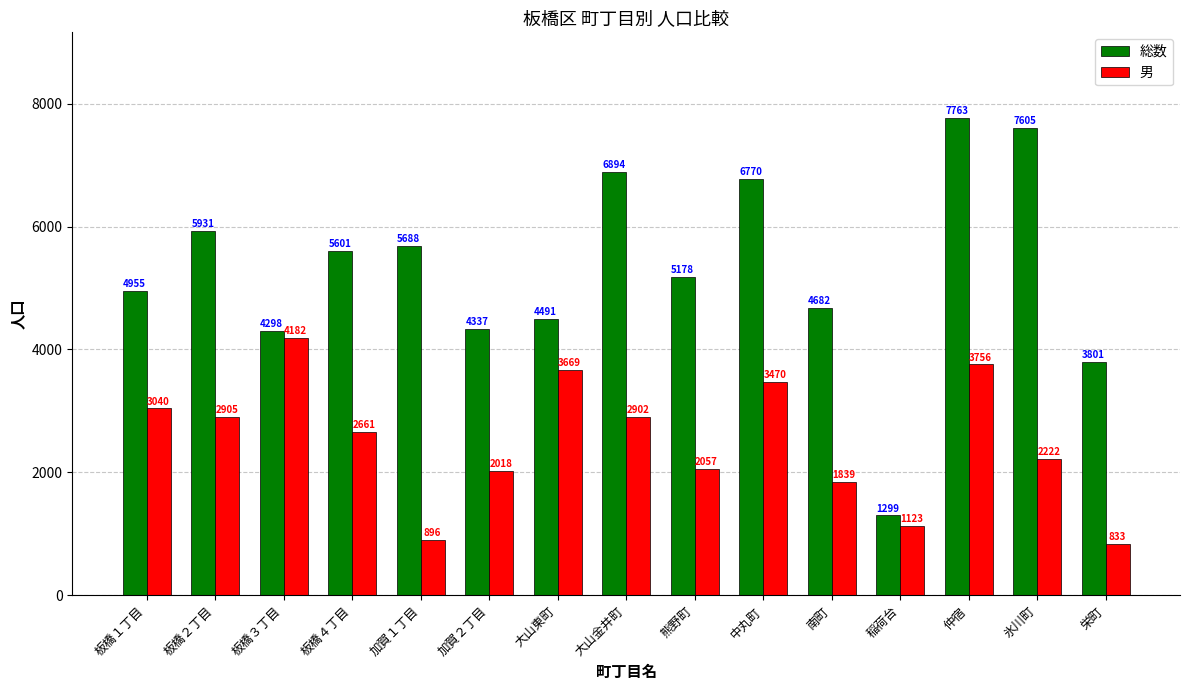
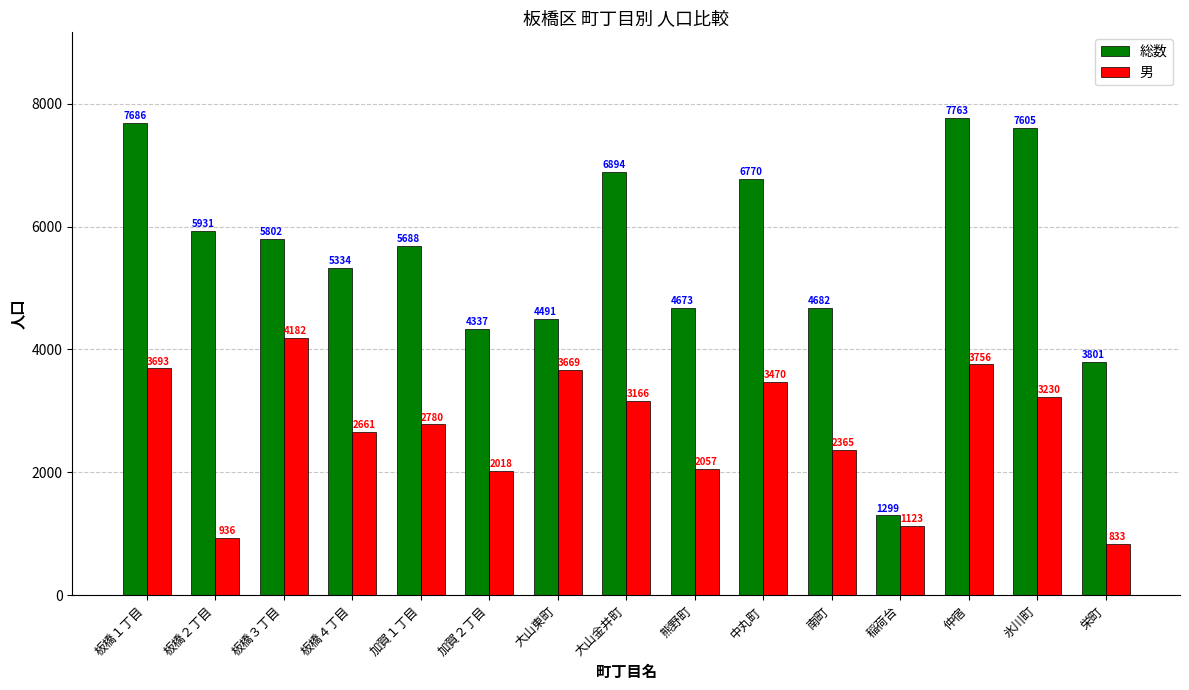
  {
    "総数": {
-     "板橋１丁目": 4955,
+     "板橋１丁目": 7686,
      "板橋２丁目": 5931,
-     "板橋３丁目": 4298,
-     "板橋４丁目": 5601,
+     "板橋３丁目": 5802,
+     "板橋４丁目": 5334,
      "加賀１丁目": 5688,
      "加賀２丁目": 4337,
      "大山東町": 4491,
      "大山金井町": 6894,
-     "熊野町": 5178,
+     "熊野町": 4673,
      "中丸町": 6770,
      "南町": 4682,
      "稲荷台": 1299,
      "仲宿": 7763,
      "氷川町": 7605,
      "栄町": 3801
    },
    "男": {
-     "板橋１丁目": 3040,
-     "板橋２丁目": 2905,
+     "板橋１丁目": 3693,
+     "板橋２丁目": 936,
      "板橋３丁目": 4182,
      "板橋４丁目": 2661,
-     "加賀１丁目": 896,
+     "加賀１丁目": 2780,
      "加賀２丁目": 2018,
      "大山東町": 3669,
-     "大山金井町": 2902,
+     "大山金井町": 3166,
      "熊野町": 2057,
      "中丸町": 3470,
-     "南町": 1839,
+     "南町": 2365,
      "稲荷台": 1123,
      "仲宿": 3756,
-     "氷川町": 2222,
+     "氷川町": 3230,
      "栄町": 833
    }
  }
